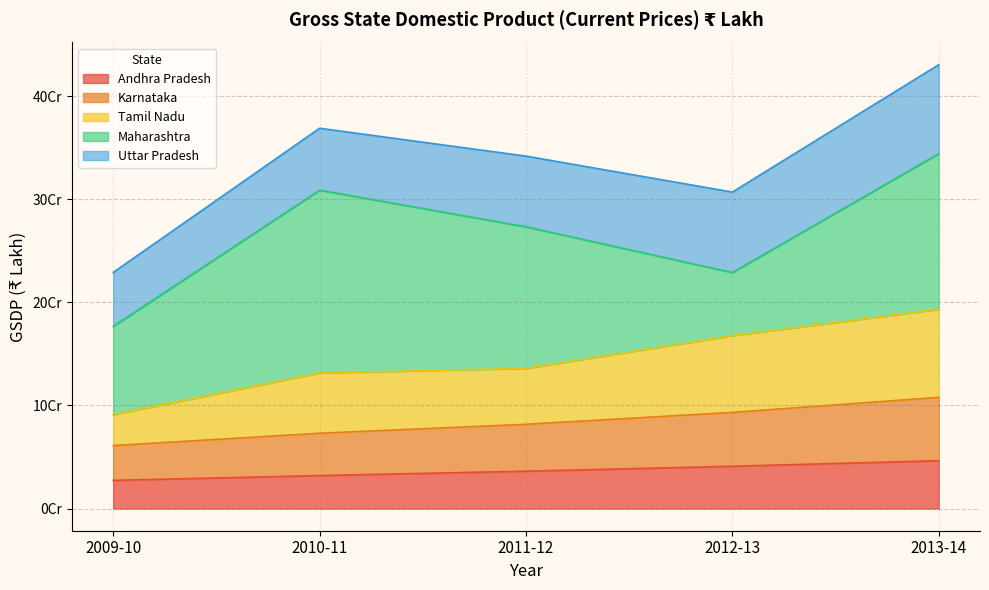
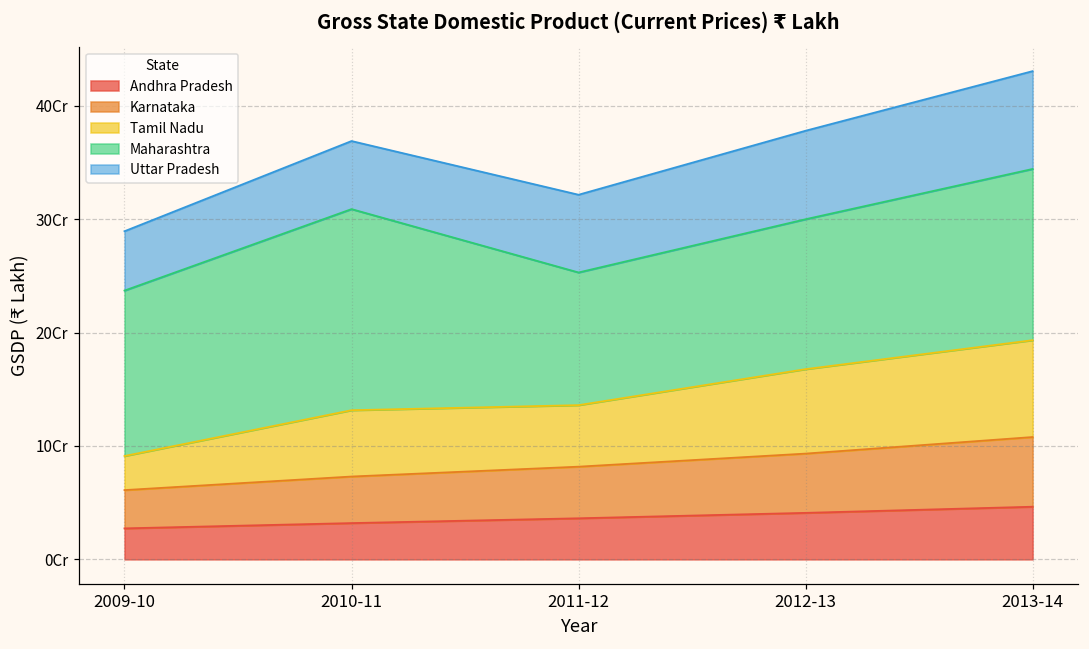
  {
    "Tamil Nadu": {
      "2009-10": "3.0Cr",
      "2010-11": "5.8Cr",
      "2011-12": "5.4Cr",
      "2012-13": "7.4Cr",
      "2013-14": "8.5Cr"
    },
    "Maharashtra": {
-     "2009-10": "8.6Cr",
+     "2009-10": "14.6Cr",
      "2010-11": "17.7Cr",
-     "2011-12": "13.7Cr",
-     "2012-13": "6.1Cr",
+     "2011-12": "11.7Cr",
+     "2012-13": "13.2Cr",
      "2013-14": "15.1Cr"
    },
    "Uttar Pradesh": {
      "2009-10": "5.2Cr",
      "2010-11": "6.0Cr",
      "2011-12": "6.9Cr",
      "2012-13": "7.8Cr",
      "2013-14": "8.6Cr"
    }
  }
